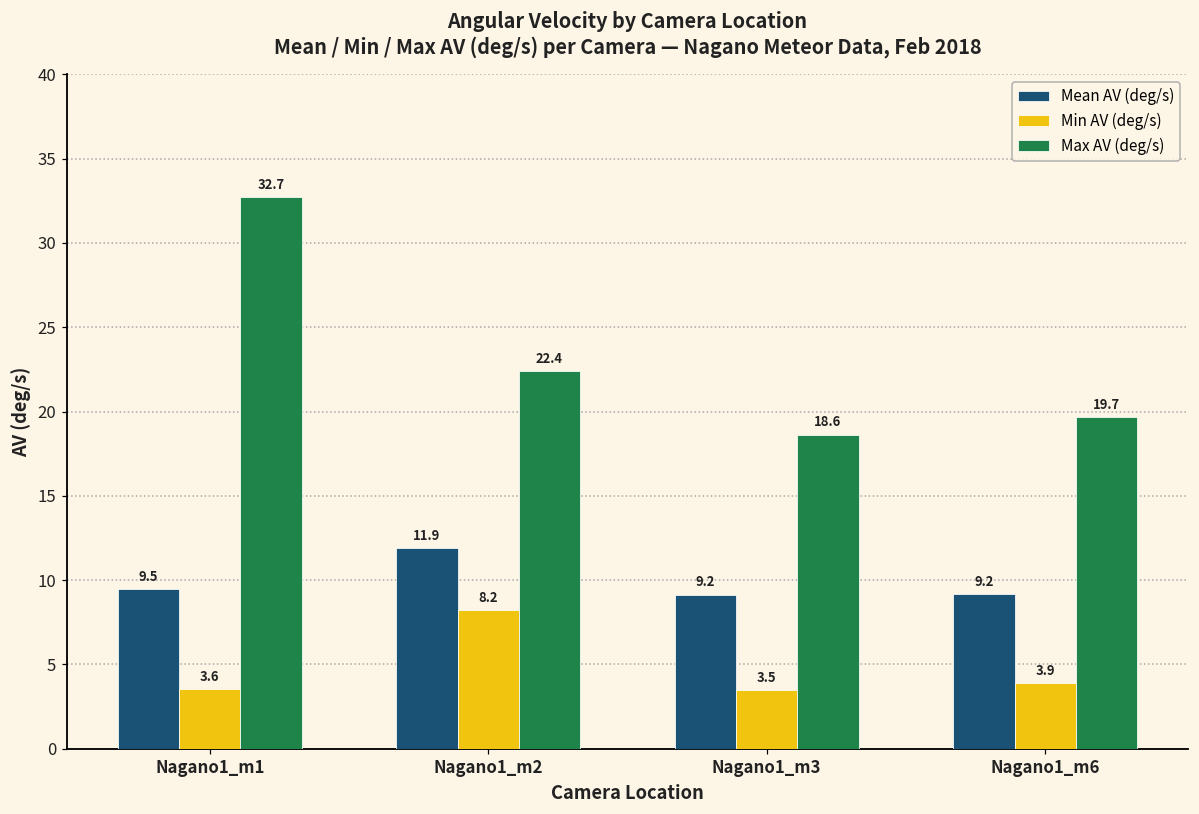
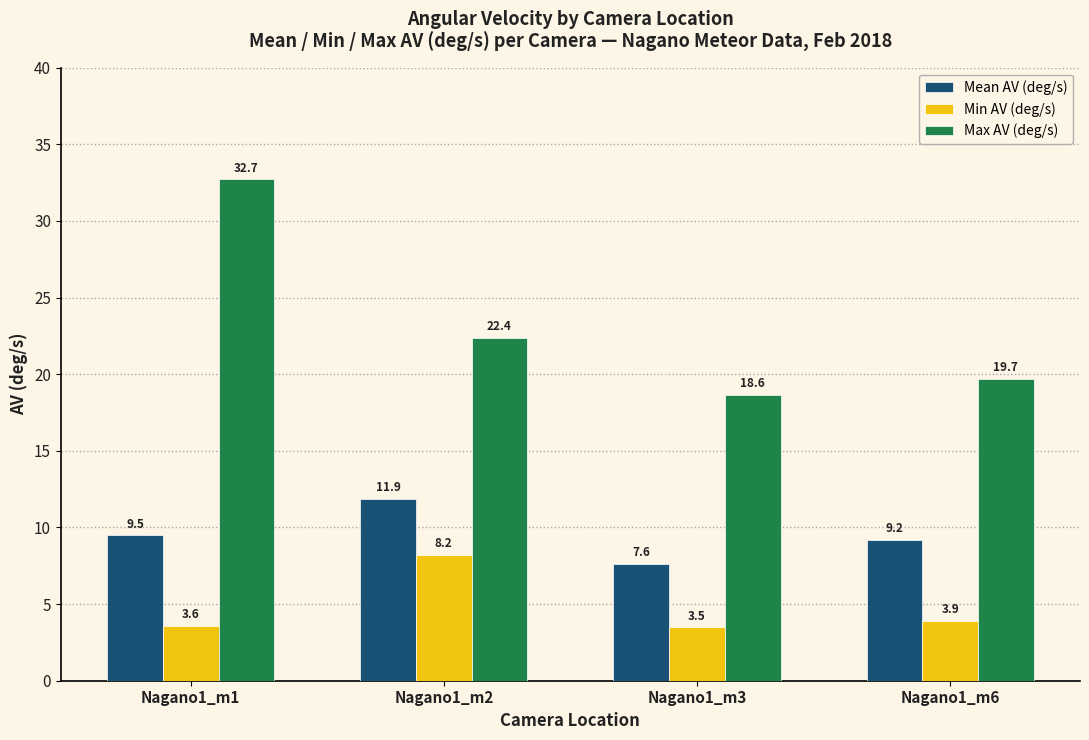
  {
    "Mean AV (deg/s)": {
      "Nagano1_m1": 9.5,
      "Nagano1_m2": 11.9,
-     "Nagano1_m3": 9.2,
+     "Nagano1_m3": 7.6,
      "Nagano1_m6": 9.2
    },
    "Min AV (deg/s)": {
      "Nagano1_m1": 3.6,
      "Nagano1_m2": 8.2,
      "Nagano1_m3": 3.5,
      "Nagano1_m6": 3.9
    },
    "Max AV (deg/s)": {
      "Nagano1_m1": 32.7,
      "Nagano1_m2": 22.4,
      "Nagano1_m3": 18.6,
      "Nagano1_m6": 19.7
    }
  }
